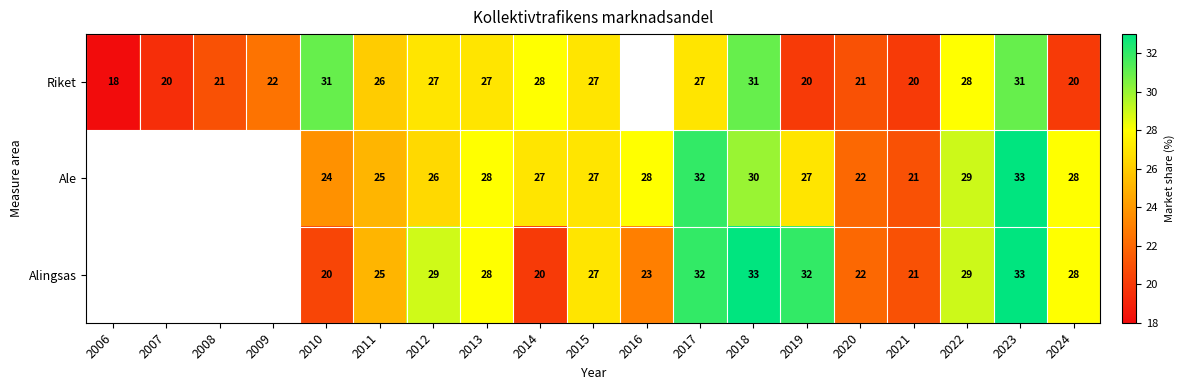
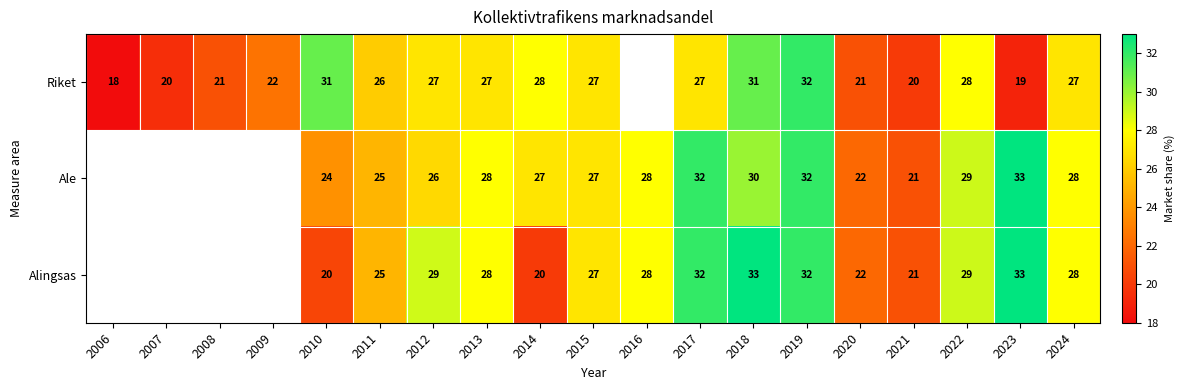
  {
    "Riket": {
      "2006": 18,
      "2007": 20,
      "2008": 21,
      "2009": 22,
      "2010": 31,
      "2011": 26,
      "2012": 27,
      "2013": 27,
      "2014": 28,
      "2015": 27,
      "2017": 27,
      "2018": 31,
-     "2019": 20,
+     "2019": 32,
      "2020": 21,
      "2021": 20,
      "2022": 28,
-     "2023": 31,
-     "2024": 20
+     "2023": 19,
+     "2024": 27
    },
    "Ale": {
      "2010": 24,
      "2011": 25,
      "2012": 26,
      "2013": 28,
      "2014": 27,
      "2015": 27,
      "2016": 28,
      "2017": 32,
      "2018": 30,
-     "2019": 27,
+     "2019": 32,
      "2020": 22,
      "2021": 21,
      "2022": 29,
      "2023": 33,
      "2024": 28
    },
    "Alingsas": {
      "2010": 20,
      "2011": 25,
      "2012": 29,
      "2013": 28,
      "2014": 20,
      "2015": 27,
-     "2016": 23,
+     "2016": 28,
      "2017": 32,
      "2018": 33,
      "2019": 32,
      "2020": 22,
      "2021": 21,
      "2022": 29,
      "2023": 33,
      "2024": 28
    }
  }
